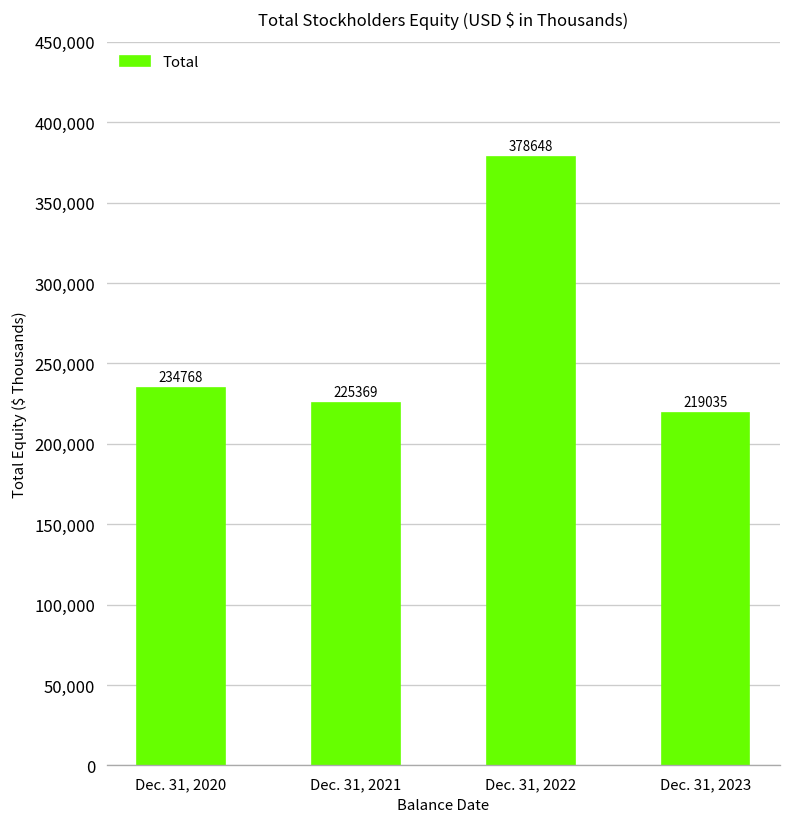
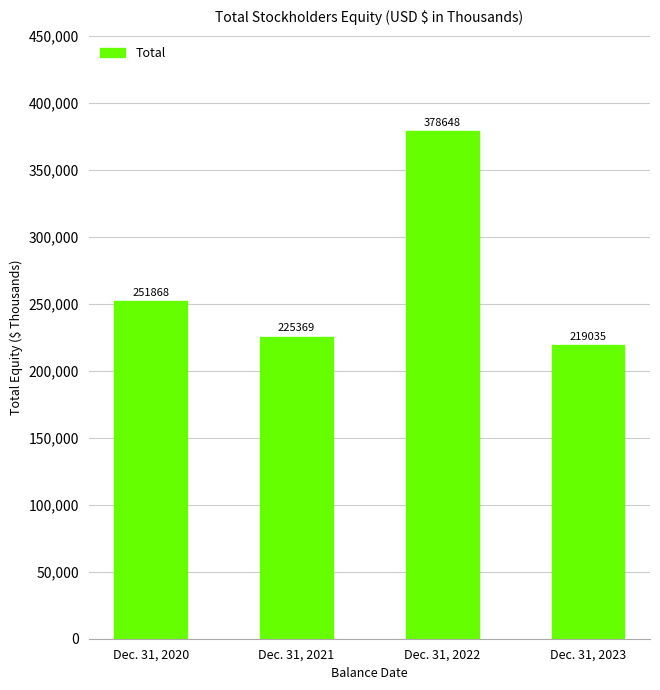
  {
-   "Dec. 31, 2020": 234768,
+   "Dec. 31, 2020": 251868,
    "Dec. 31, 2021": 225369,
    "Dec. 31, 2022": 378648,
    "Dec. 31, 2023": 219035
  }
